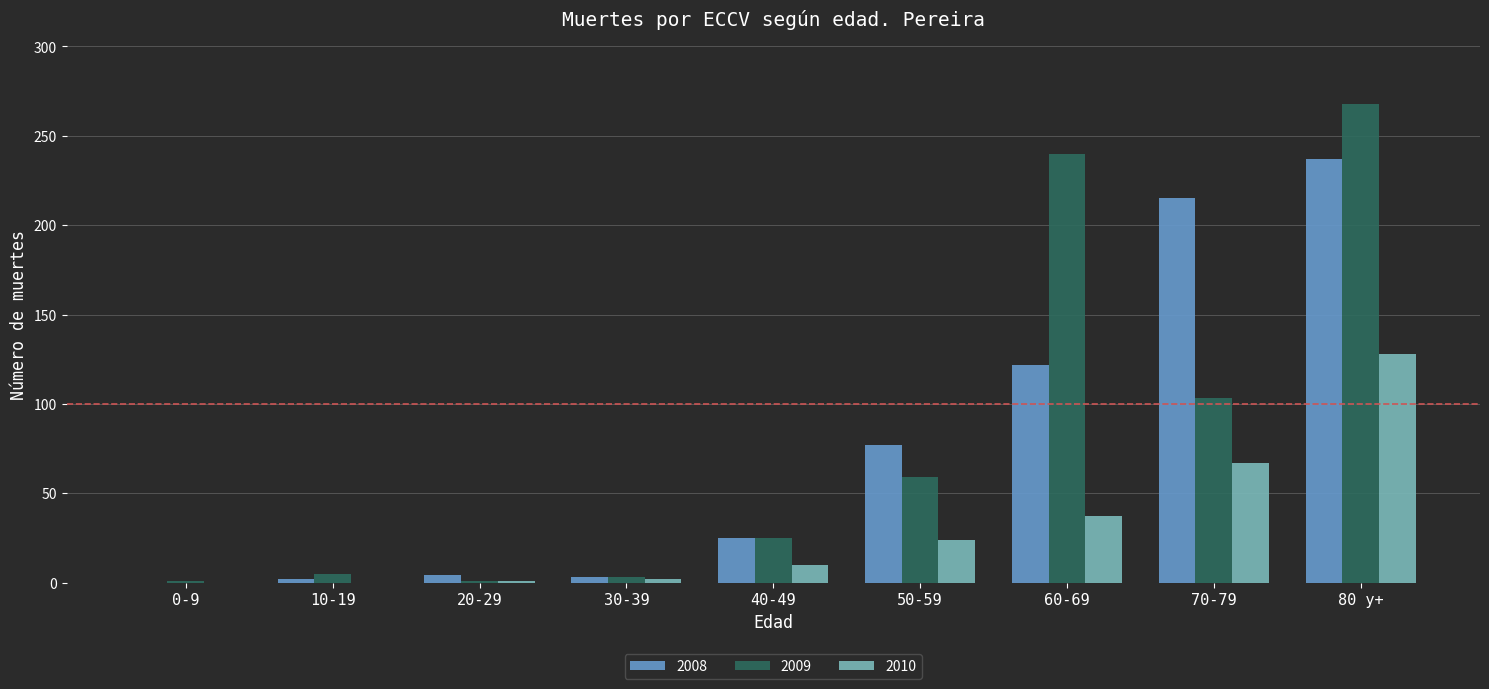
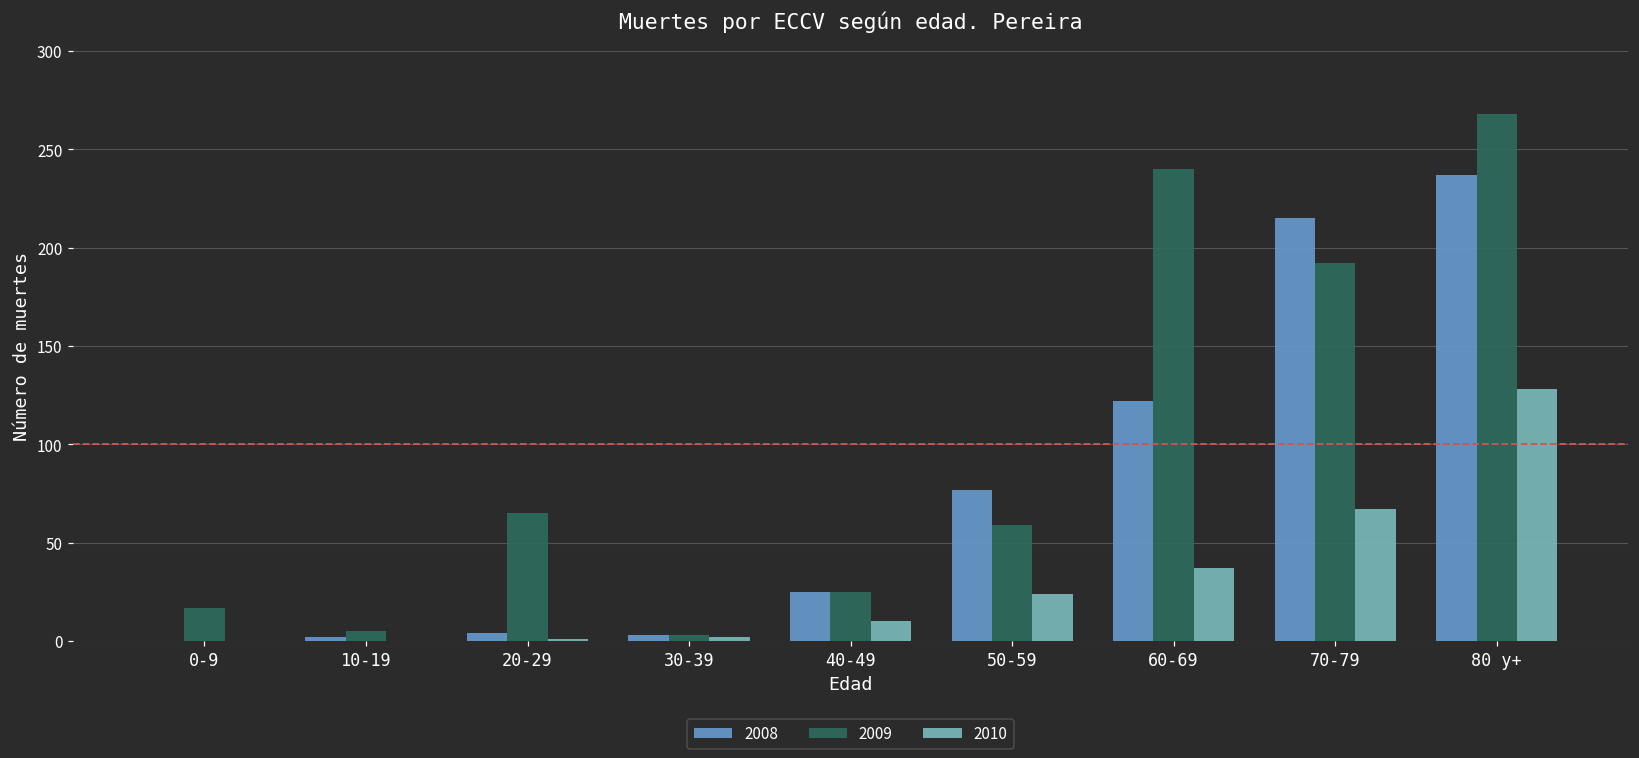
  {
    "2009": {
-     "0-9": 1,
+     "0-9": 17,
      "10-19": 5,
-     "20-29": 1,
+     "20-29": 65,
      "30-39": 3,
      "40-49": 25,
      "50-59": 59,
      "60-69": 240,
-     "70-79": 103,
+     "70-79": 192,
      "80 y+": 268
    }
  }
